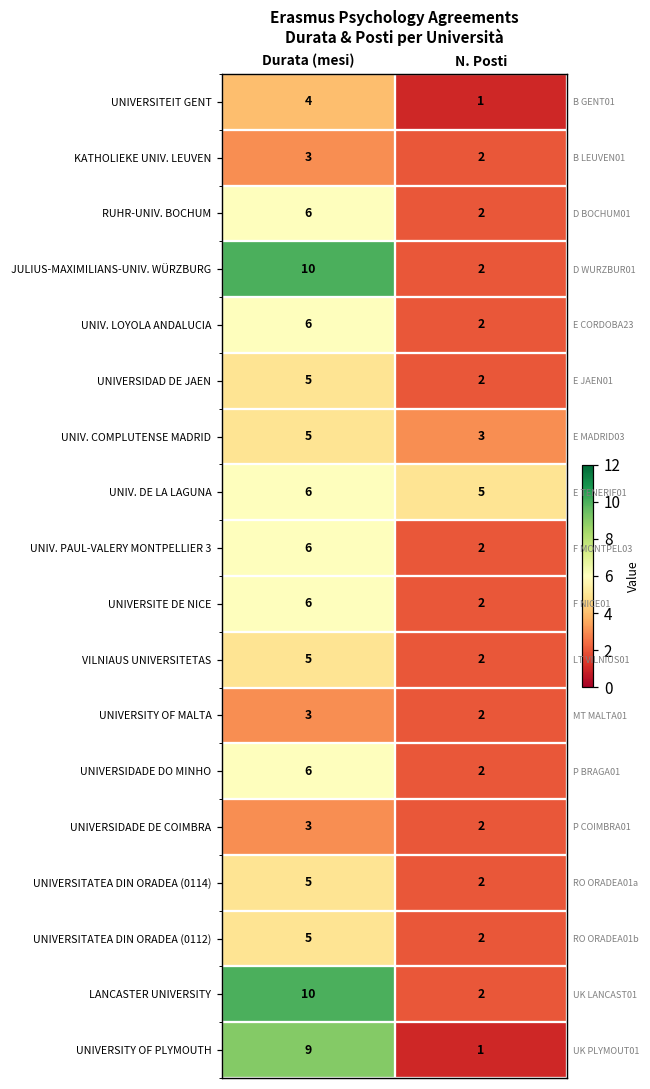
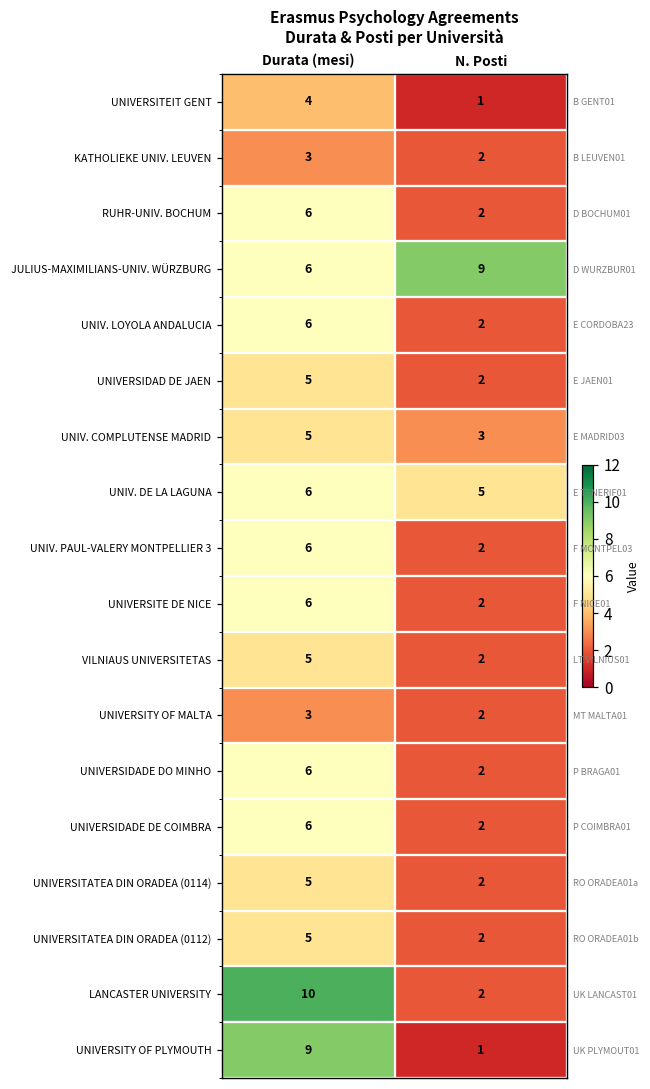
  {
    "UNIVERSITEIT GENT": {
      "Durata (mesi)": 4,
      "N. Posti": 1
    },
    "KATHOLIEKE UNIV. LEUVEN": {
      "Durata (mesi)": 3,
      "N. Posti": 2
    },
    "RUHR-UNIV. BOCHUM": {
      "Durata (mesi)": 6,
      "N. Posti": 2
    },
    "JULIUS-MAXIMILIANS-UNIV. WÜRZBURG": {
-     "Durata (mesi)": 10,
-     "N. Posti": 2
+     "Durata (mesi)": 6,
+     "N. Posti": 9
    },
    "UNIV. LOYOLA ANDALUCIA": {
      "Durata (mesi)": 6,
      "N. Posti": 2
    },
    "UNIVERSIDAD DE JAEN": {
      "Durata (mesi)": 5,
      "N. Posti": 2
    },
    "UNIV. COMPLUTENSE MADRID": {
      "Durata (mesi)": 5,
      "N. Posti": 3
    },
    "UNIV. DE LA LAGUNA": {
      "Durata (mesi)": 6,
      "N. Posti": 5
    },
    "UNIV. PAUL-VALERY MONTPELLIER 3": {
      "Durata (mesi)": 6,
      "N. Posti": 2
    },
    "UNIVERSITE DE NICE": {
      "Durata (mesi)": 6,
      "N. Posti": 2
    },
    "VILNIAUS UNIVERSITETAS": {
      "Durata (mesi)": 5,
      "N. Posti": 2
    },
    "UNIVERSITY OF MALTA": {
      "Durata (mesi)": 3,
      "N. Posti": 2
    },
    "UNIVERSIDADE DO MINHO": {
      "Durata (mesi)": 6,
      "N. Posti": 2
    },
    "UNIVERSIDADE DE COIMBRA": {
-     "Durata (mesi)": 3,
+     "Durata (mesi)": 6,
      "N. Posti": 2
    },
    "UNIVERSITATEA DIN ORADEA (0114)": {
      "Durata (mesi)": 5,
      "N. Posti": 2
    },
    "UNIVERSITATEA DIN ORADEA (0112)": {
      "Durata (mesi)": 5,
      "N. Posti": 2
    },
    "LANCASTER UNIVERSITY": {
      "Durata (mesi)": 10,
      "N. Posti": 2
    },
    "UNIVERSITY OF PLYMOUTH": {
      "Durata (mesi)": 9,
      "N. Posti": 1
    }
  }
